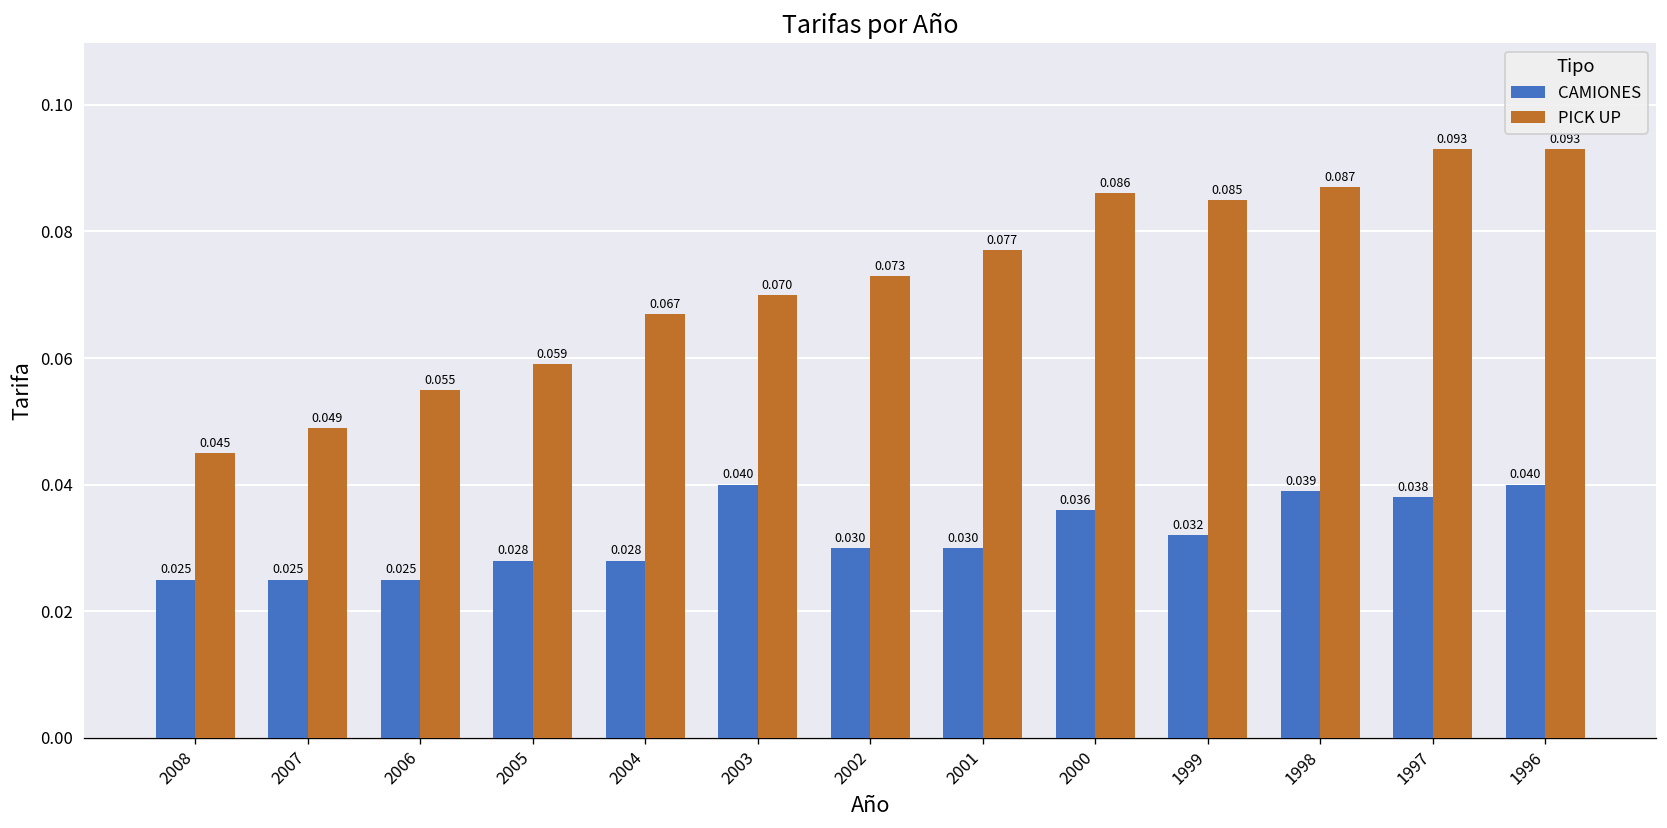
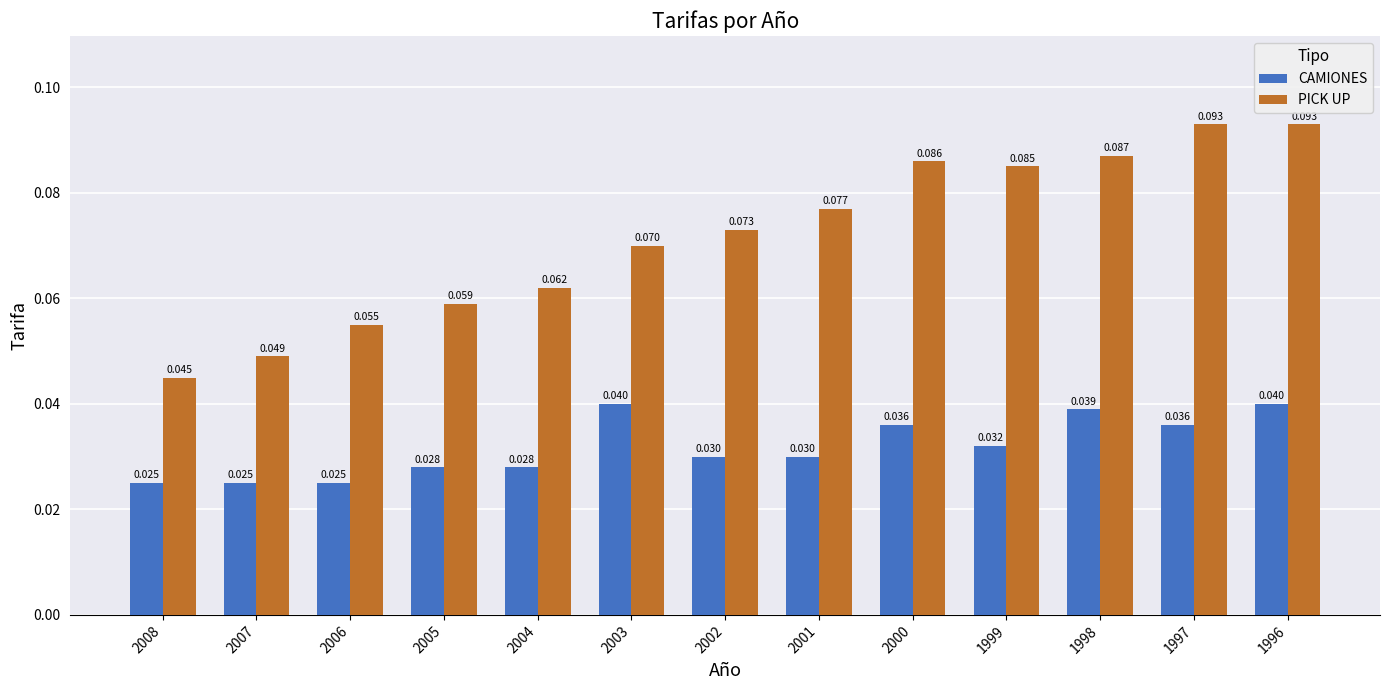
  {
    "CAMIONES": {
      "2008": 0.025,
      "2007": 0.025,
      "2006": 0.025,
      "2005": 0.028,
      "2004": 0.028,
      "2003": 0.040,
      "2002": 0.030,
      "2001": 0.030,
      "2000": 0.036,
      "1999": 0.032,
      "1998": 0.039,
-     "1997": 0.038,
+     "1997": 0.036,
      "1996": 0.040
    },
    "PICK UP": {
      "2008": 0.045,
      "2007": 0.049,
      "2006": 0.055,
      "2005": 0.059,
-     "2004": 0.067,
+     "2004": 0.062,
      "2003": 0.070,
      "2002": 0.073,
      "2001": 0.077,
      "2000": 0.086,
      "1999": 0.085,
      "1998": 0.087,
      "1997": 0.093
    }
  }
